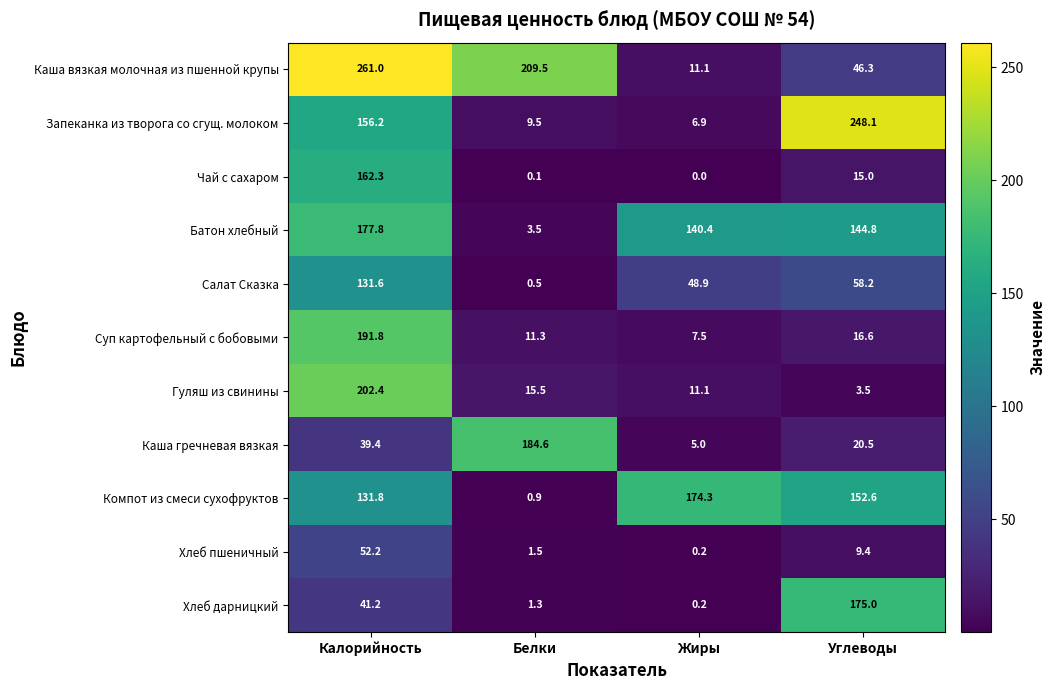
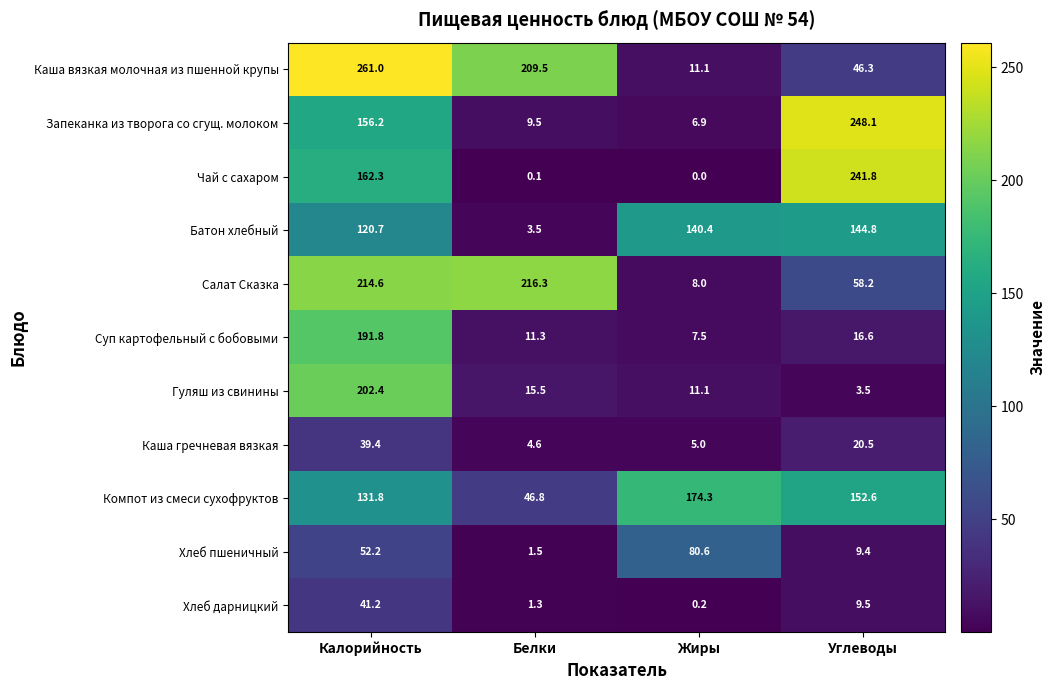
  {
    "Каша вязкая молочная из пшенной крупы": {
      "Калорийность": 261.0,
      "Белки": 209.5,
      "Жиры": 11.1,
      "Углеводы": 46.3
    },
    "Запеканка из творога со сгущ. молоком": {
      "Калорийность": 156.2,
      "Белки": 9.5,
      "Жиры": 6.9,
      "Углеводы": 248.1
    },
    "Чай с сахаром": {
      "Калорийность": 162.3,
      "Белки": 0.1,
      "Жиры": 0.0,
-     "Углеводы": 15.0
+     "Углеводы": 241.8
    },
    "Батон хлебный": {
-     "Калорийность": 177.8,
+     "Калорийность": 120.7,
      "Белки": 3.5,
      "Жиры": 140.4,
      "Углеводы": 144.8
    },
    "Салат Сказка": {
-     "Калорийность": 131.6,
-     "Белки": 0.5,
-     "Жиры": 48.9,
+     "Калорийность": 214.6,
+     "Белки": 216.3,
+     "Жиры": 8.0,
      "Углеводы": 58.2
    },
    "Суп картофельный с бобовыми": {
      "Калорийность": 191.8,
      "Белки": 11.3,
      "Жиры": 7.5,
      "Углеводы": 16.6
    },
    "Гуляш из свинины": {
      "Калорийность": 202.4,
      "Белки": 15.5,
      "Жиры": 11.1,
      "Углеводы": 3.5
    },
    "Каша гречневая вязкая": {
      "Калорийность": 39.4,
-     "Белки": 184.6,
+     "Белки": 4.6,
      "Жиры": 5.0,
      "Углеводы": 20.5
    },
    "Компот из смеси сухофруктов": {
      "Калорийность": 131.8,
-     "Белки": 0.9,
+     "Белки": 46.8,
      "Жиры": 174.3,
      "Углеводы": 152.6
    },
    "Хлеб пшеничный": {
      "Калорийность": 52.2,
      "Белки": 1.5,
-     "Жиры": 0.2,
+     "Жиры": 80.6,
      "Углеводы": 9.4
    },
    "Хлеб дарницкий": {
      "Калорийность": 41.2,
      "Белки": 1.3,
      "Жиры": 0.2,
-     "Углеводы": 175.0
+     "Углеводы": 9.5
    }
  }
